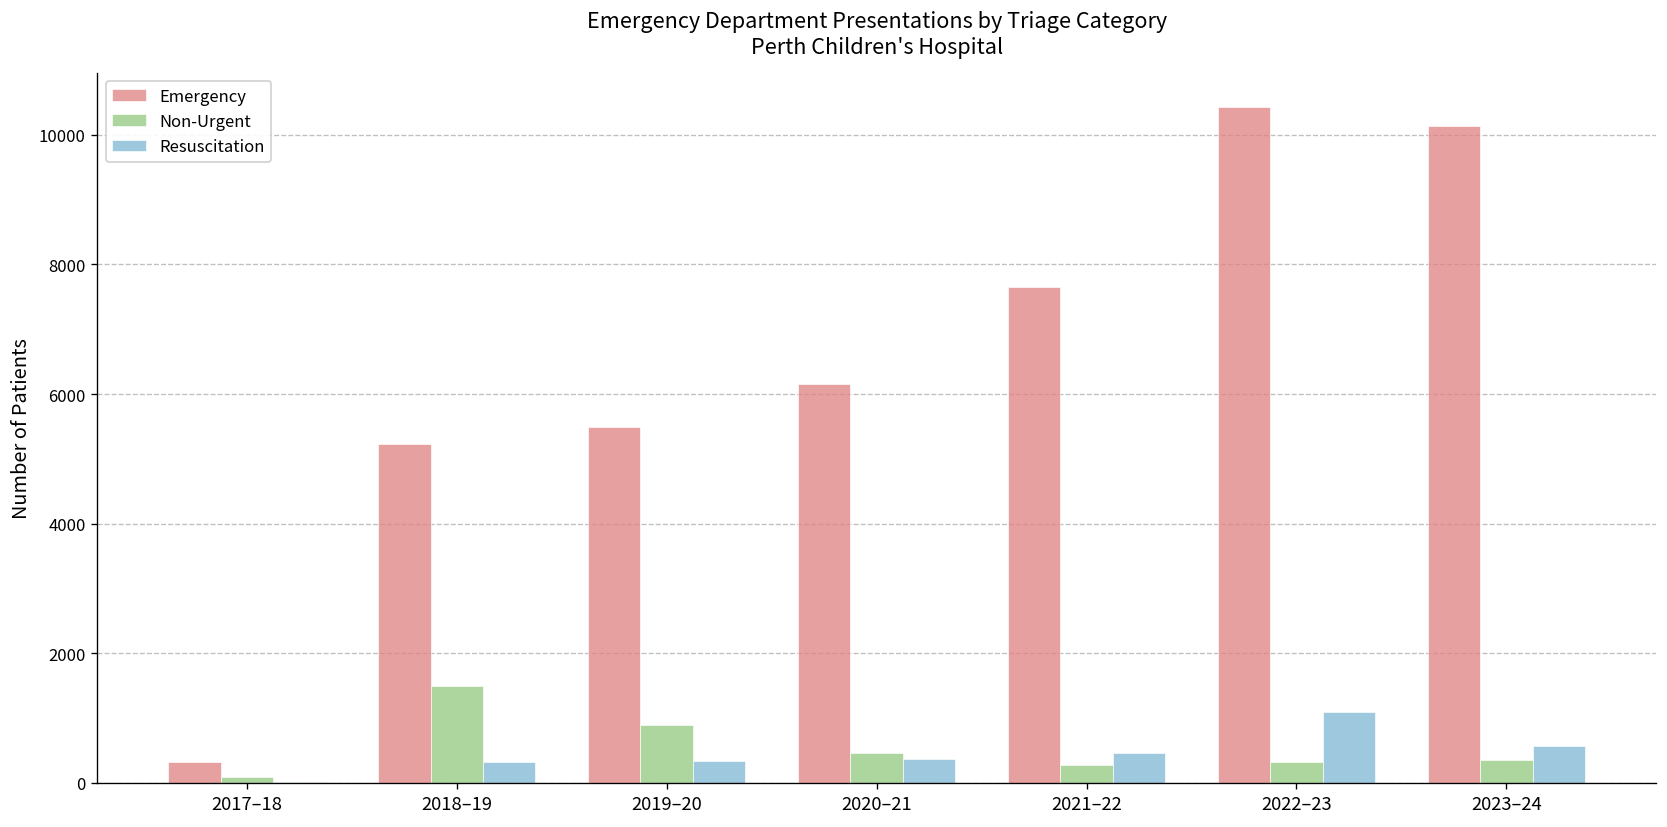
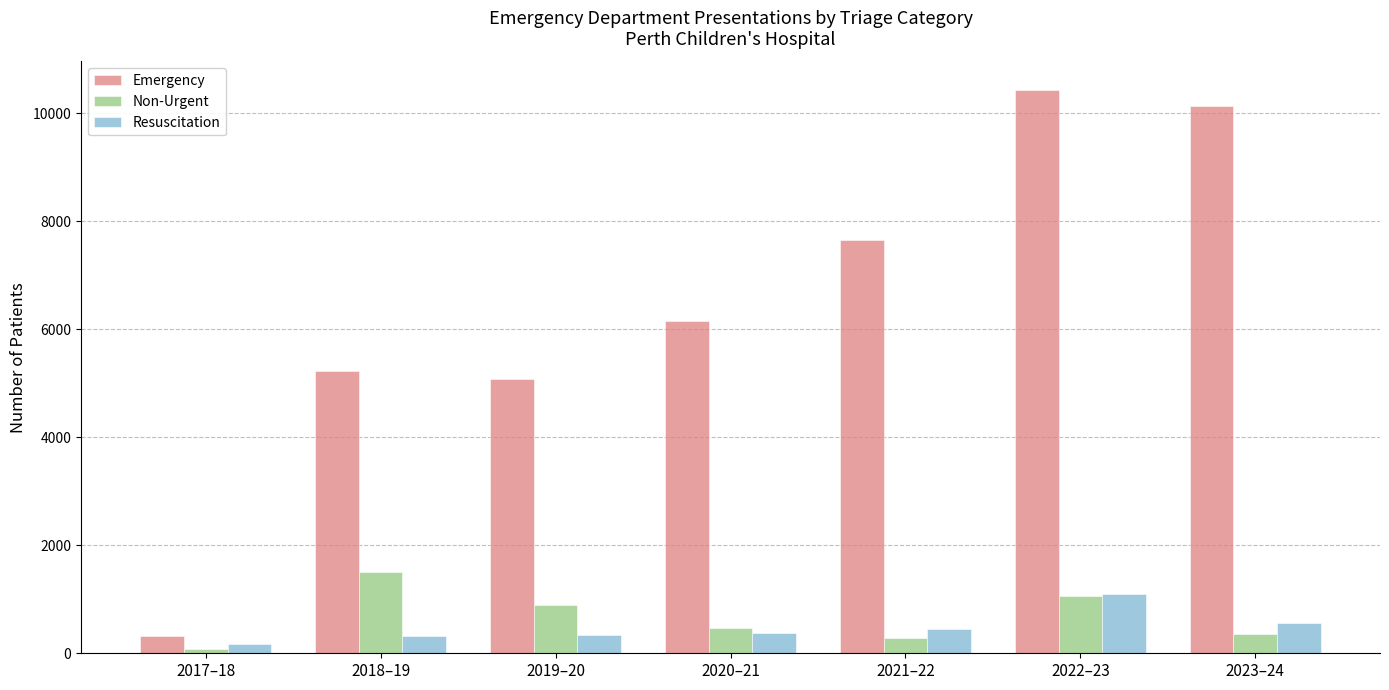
  {
    "Emergency": {
      "2017–18": 300,
      "2018–19": 5200,
-     "2019–20": 5500,
+     "2019–20": 5100,
      "2020–21": 6100,
      "2021–22": 7700,
      "2022–23": 10400,
      "2023–24": 10100
    },
    "Non-Urgent": {
      "2017–18": 100,
      "2018–19": 1500,
      "2019–20": 900,
      "2020–21": 500,
      "2021–22": 300,
-     "2022–23": 300,
+     "2022–23": 1100,
      "2023–24": 400
    },
    "Resuscitation": {
-     "2017–18": 0,
+     "2017–18": 200,
      "2018–19": 300,
      "2019–20": 300,
      "2020–21": 400,
      "2021–22": 500,
      "2022–23": 1100,
      "2023–24": 600
    }
  }
